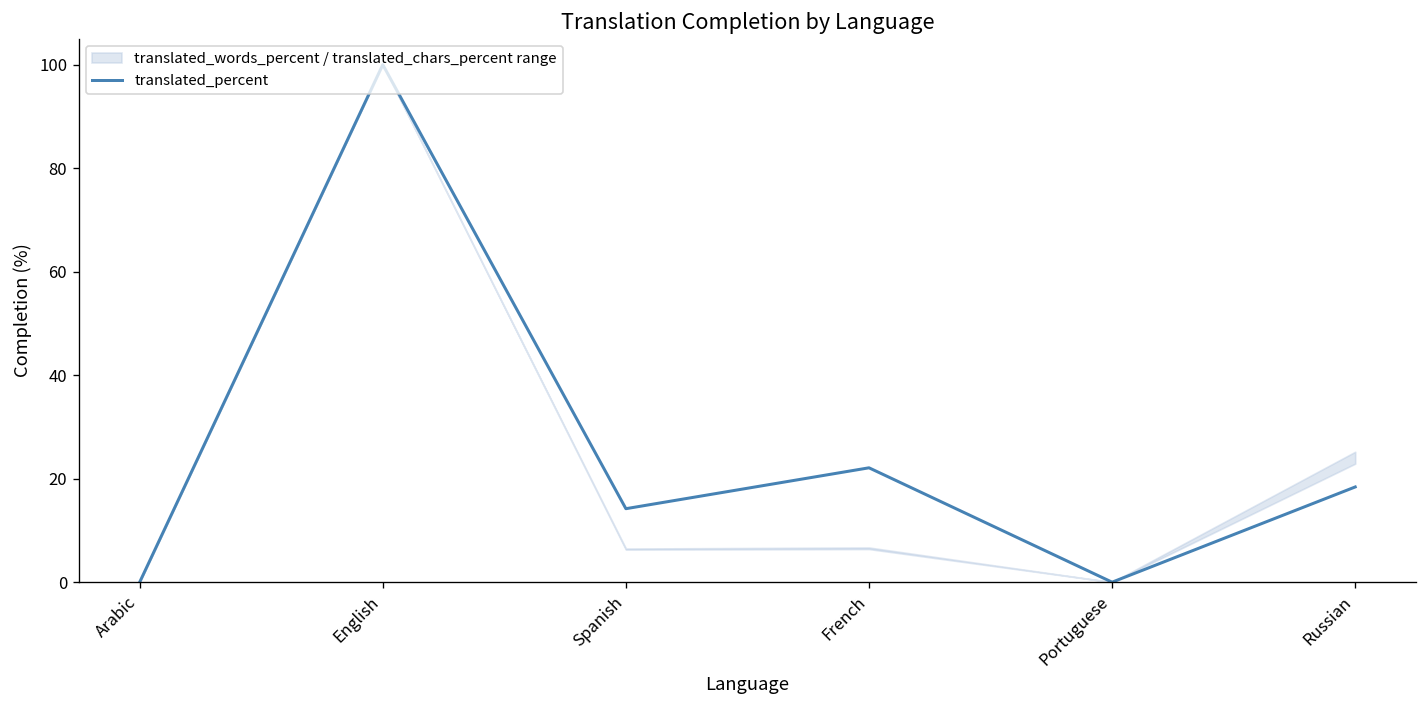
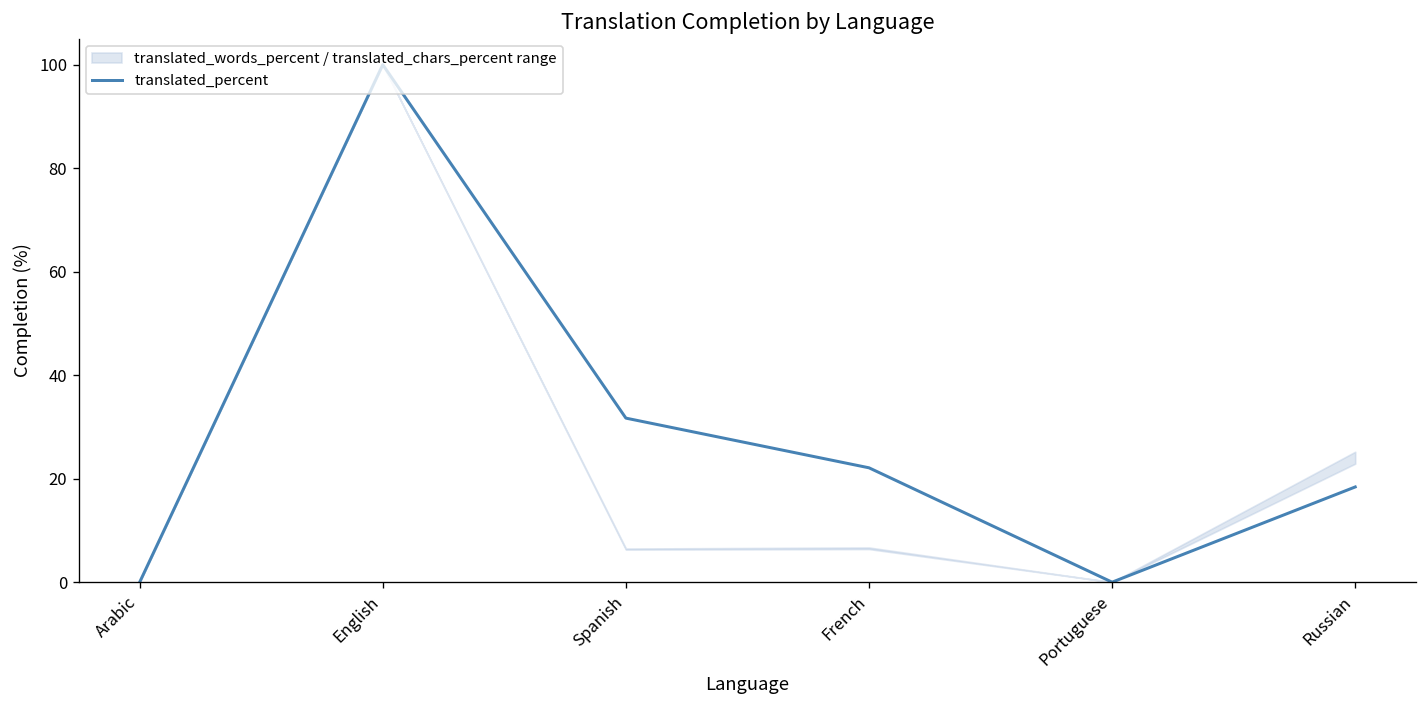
  {
    "translated_percent": {
-     "Spanish": 14,
+     "Spanish": 32,
      "French": 22,
      "Russian": 18
    }
  }
